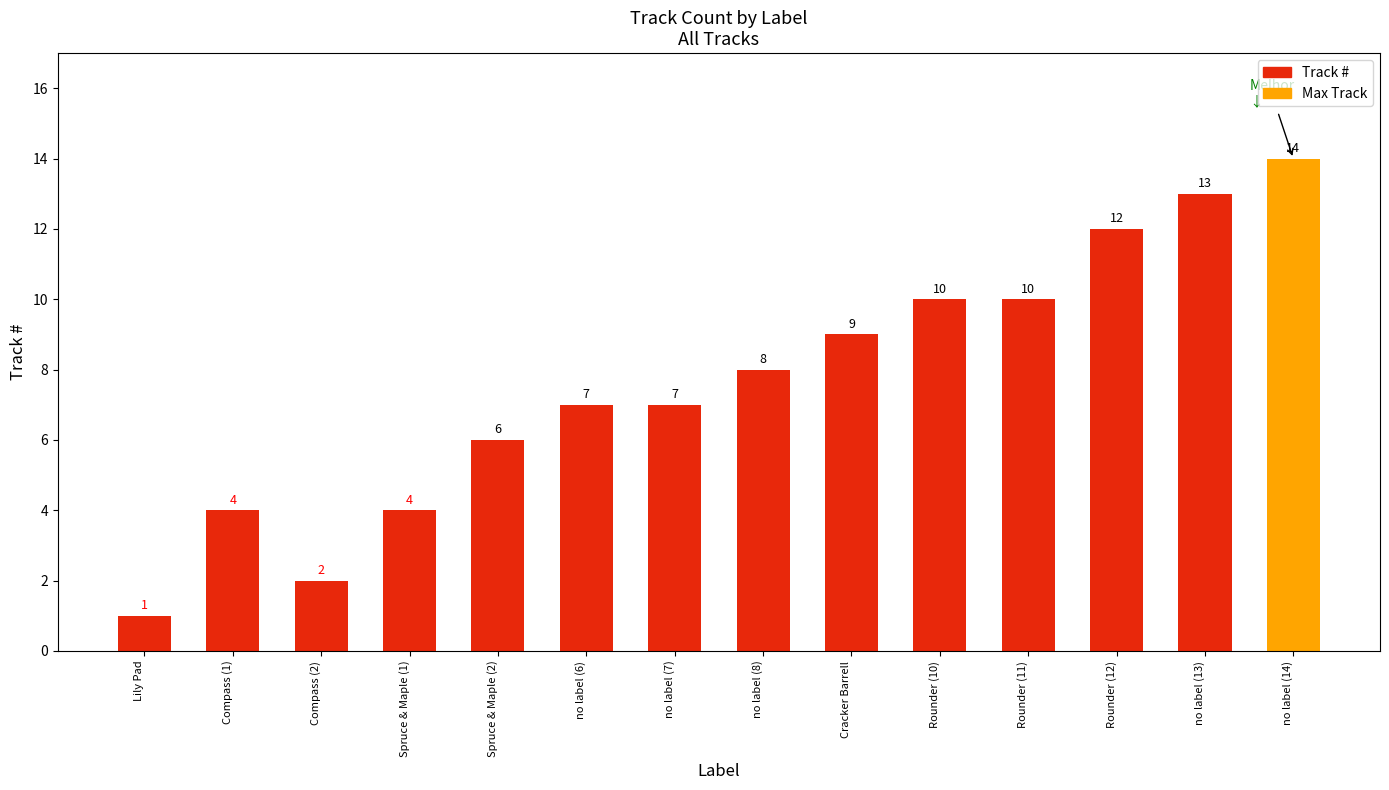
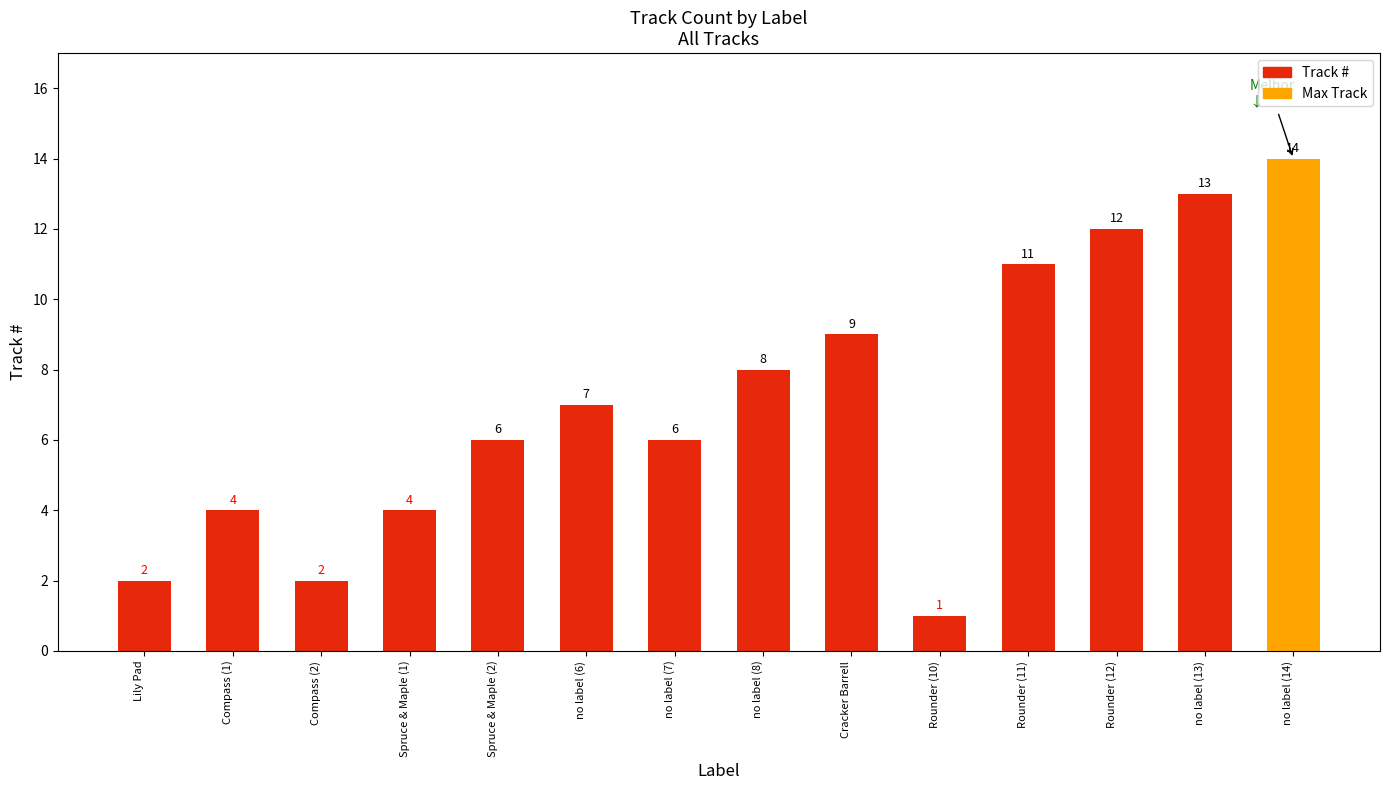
  {
-   "Lily Pad": 1,
+   "Lily Pad": 2,
    "Compass (1)": 4,
    "Compass (2)": 2,
    "Spruce & Maple (1)": 4,
    "Spruce & Maple (2)": 6,
    "no label (6)": 7,
-   "no label (7)": 7,
+   "no label (7)": 6,
    "no label (8)": 8,
    "Cracker Barrell": 9,
-   "Rounder (10)": 10,
-   "Rounder (11)": 10,
+   "Rounder (10)": 1,
+   "Rounder (11)": 11,
    "Rounder (12)": 12,
    "no label (13)": 13
  }
